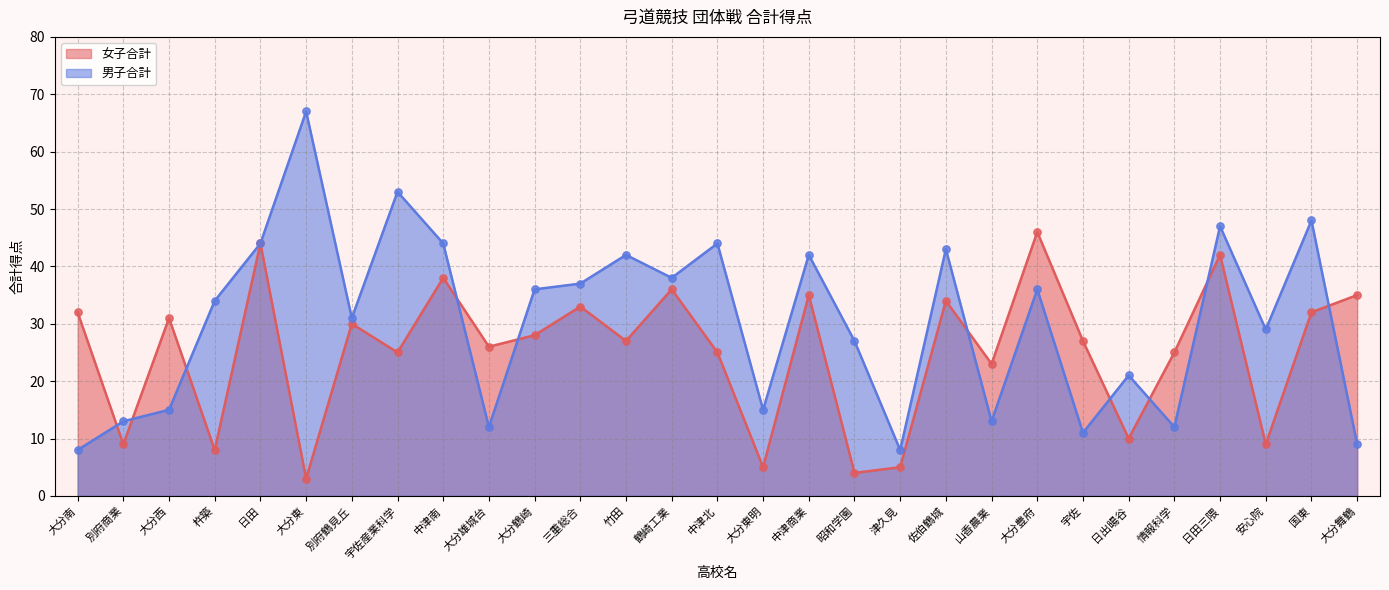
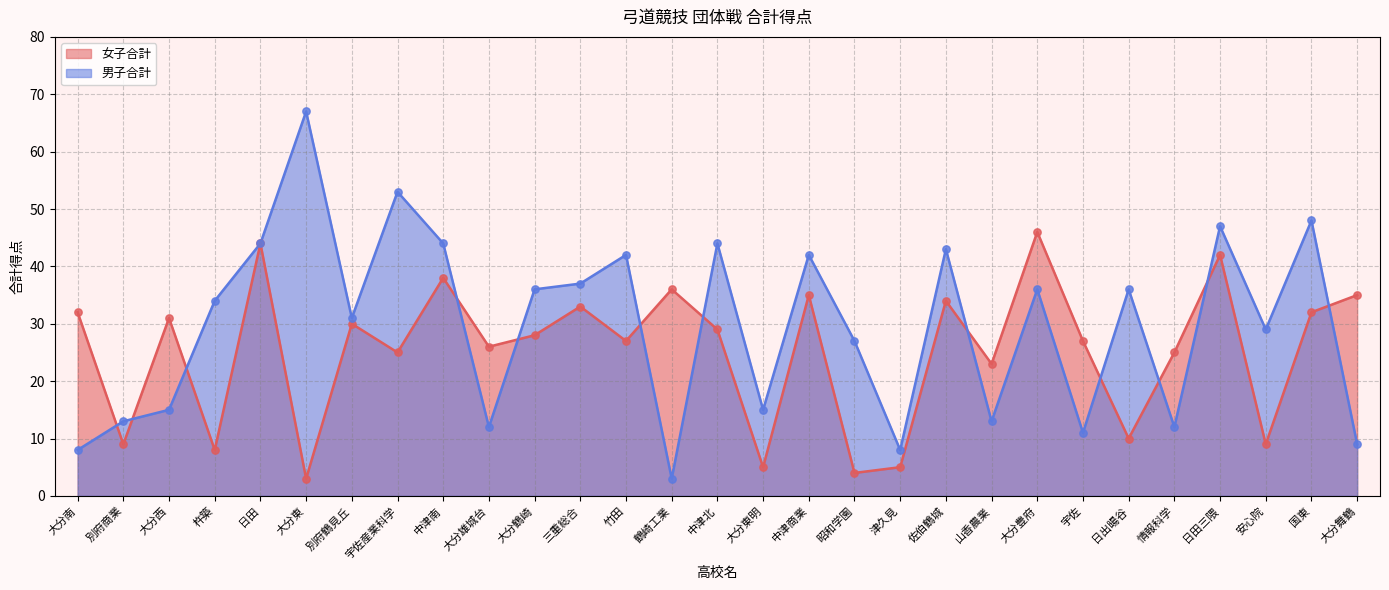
  {
    "女子合計": {
      "大分南": 32,
      "別府商業": 9,
      "大分西": 31,
      "杵築": 8,
      "大分東": 3,
      "別府鶴見丘": 30,
      "宇佐産業科学": 25,
      "中津南": 38,
      "大分雄城台": 26,
      "大分鶴崎": 28,
      "三重総合": 33,
      "竹田": 27,
      "鶴崎工業": 36,
-     "中津北": 25,
+     "中津北": 29,
      "大分東明": 5,
      "中津商業": 35,
      "昭和学園": 4,
      "津久見": 5,
      "佐伯鶴城": 34,
      "山香農業": 23,
      "大分豊府": 46,
      "宇佐": 27,
      "日出暘谷": 10,
      "情報科学": 25,
      "日田三隈": 42,
      "安心院": 9,
      "国東": 32,
      "大分舞鶴": 35
    },
    "男子合計": {
      "大分南": 8,
      "別府商業": 13,
      "大分西": 15,
      "杵築": 34,
      "大分東": 67,
      "別府鶴見丘": 31,
      "宇佐産業科学": 53,
      "中津南": 44,
      "大分雄城台": 12,
      "大分鶴崎": 36,
      "三重総合": 37,
      "竹田": 42,
-     "鶴崎工業": 38,
+     "鶴崎工業": 3,
      "中津北": 44,
      "大分東明": 15,
      "中津商業": 42,
      "昭和学園": 27,
      "津久見": 8,
      "佐伯鶴城": 43,
      "山香農業": 13,
      "大分豊府": 36,
      "宇佐": 11,
-     "日出暘谷": 21,
+     "日出暘谷": 36,
      "情報科学": 12,
      "日田三隈": 47,
      "安心院": 29,
      "国東": 48,
      "大分舞鶴": 9
    }
  }
